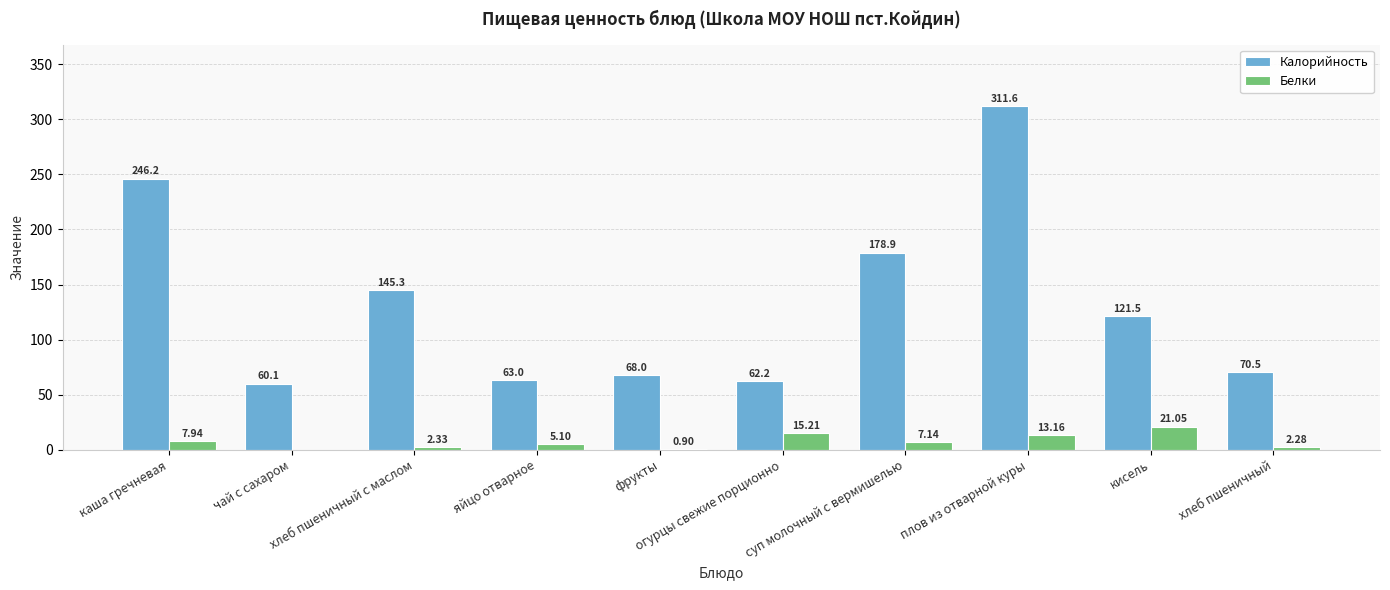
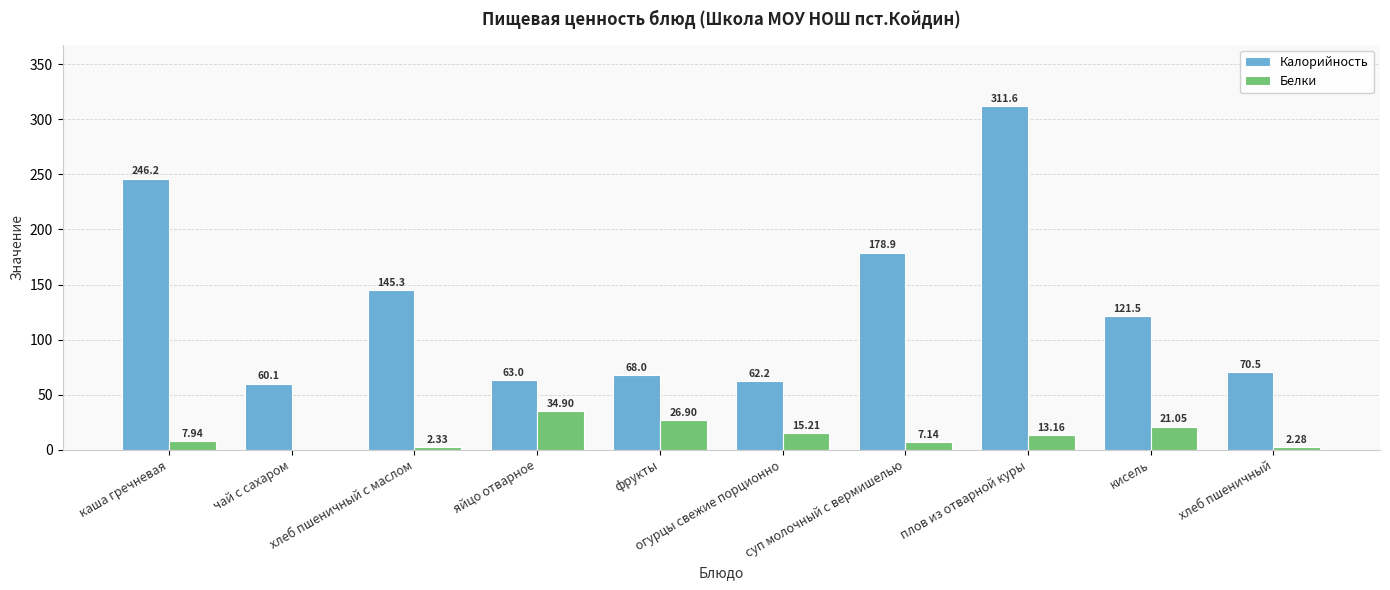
  {
    "Калорийность": {
      "каша гречневая": 246.2,
      "чай с сахаром": 60.1,
      "хлеб пшеничный с маслом": 145.3,
      "яйцо отварное": 63.0,
      "фрукты": 68.0,
      "огурцы свежие порционно": 62.2,
      "суп молочный с вермишелью": 178.9,
      "плов из отварной куры": 311.6,
      "кисель": 121.5,
      "хлеб пшеничный": 70.5
    },
    "Белки": {
      "каша гречневая": 7.94,
      "хлеб пшеничный с маслом": 2.33,
-     "яйцо отварное": 5.10,
-     "фрукты": 0.90,
+     "яйцо отварное": 34.90,
+     "фрукты": 26.90,
      "огурцы свежие порционно": 15.21,
      "суп молочный с вермишелью": 7.14,
      "плов из отварной куры": 13.16,
      "кисель": 21.05,
      "хлеб пшеничный": 2.28
    }
  }
